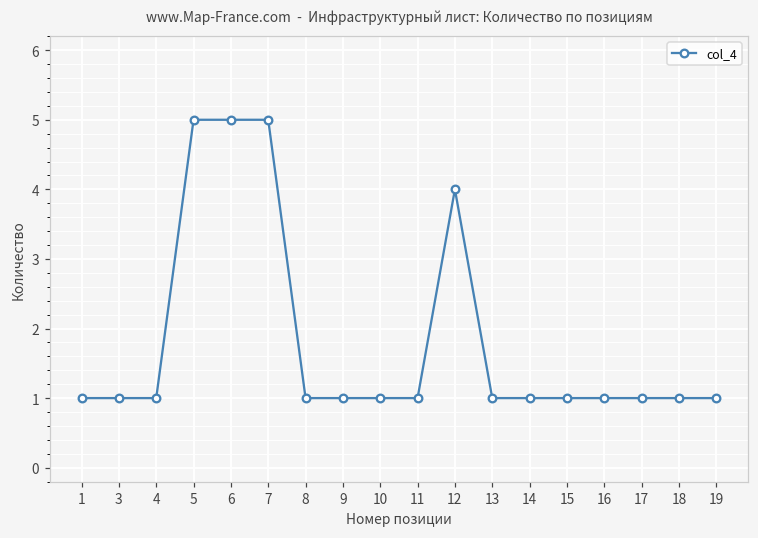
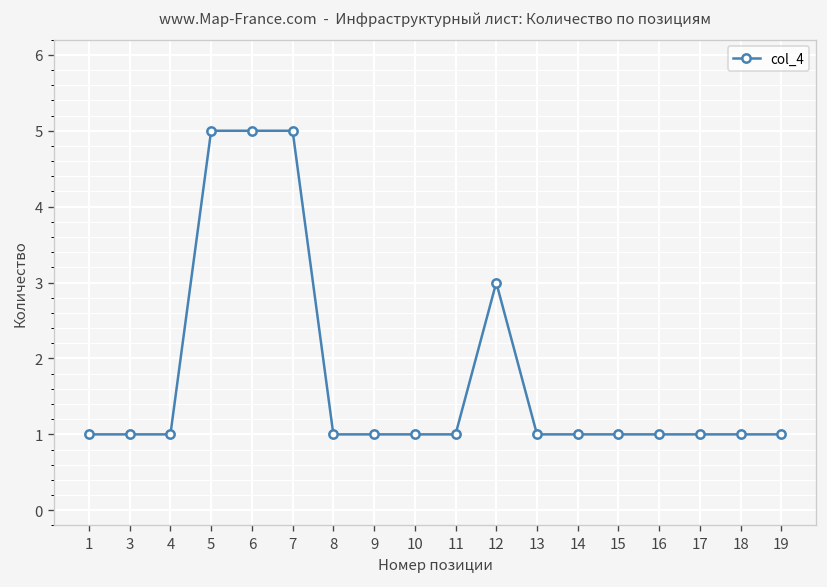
  {
    "1": 1,
    "3": 1,
    "4": 1,
    "5": 5,
    "6": 5,
    "7": 5,
    "8": 1,
    "9": 1,
    "10": 1,
    "11": 1,
-   "12": 4,
+   "12": 3,
    "13": 1,
    "14": 1,
    "15": 1,
    "16": 1,
    "17": 1,
    "18": 1,
    "19": 1
  }
